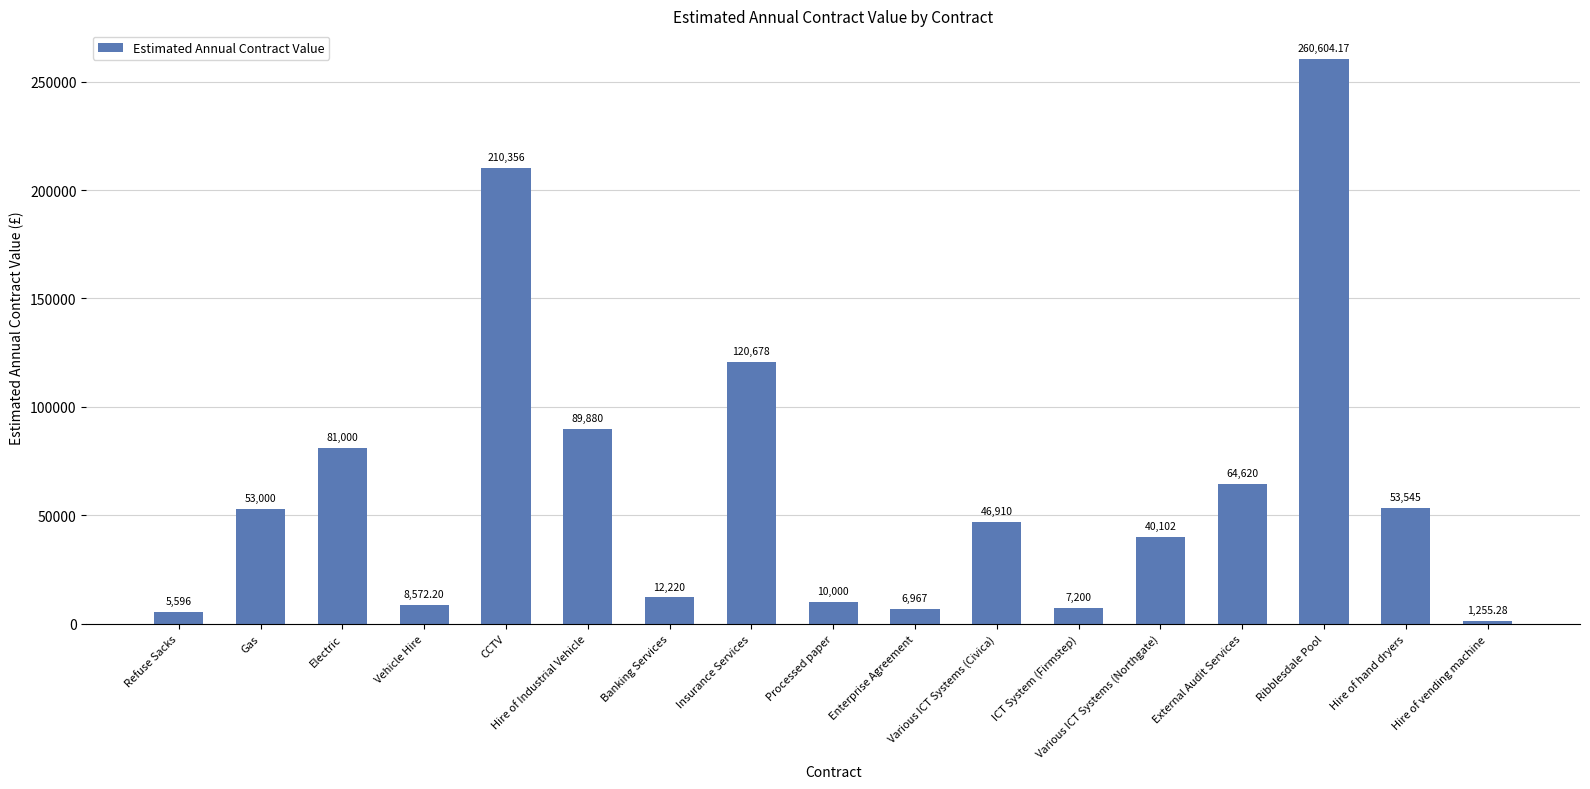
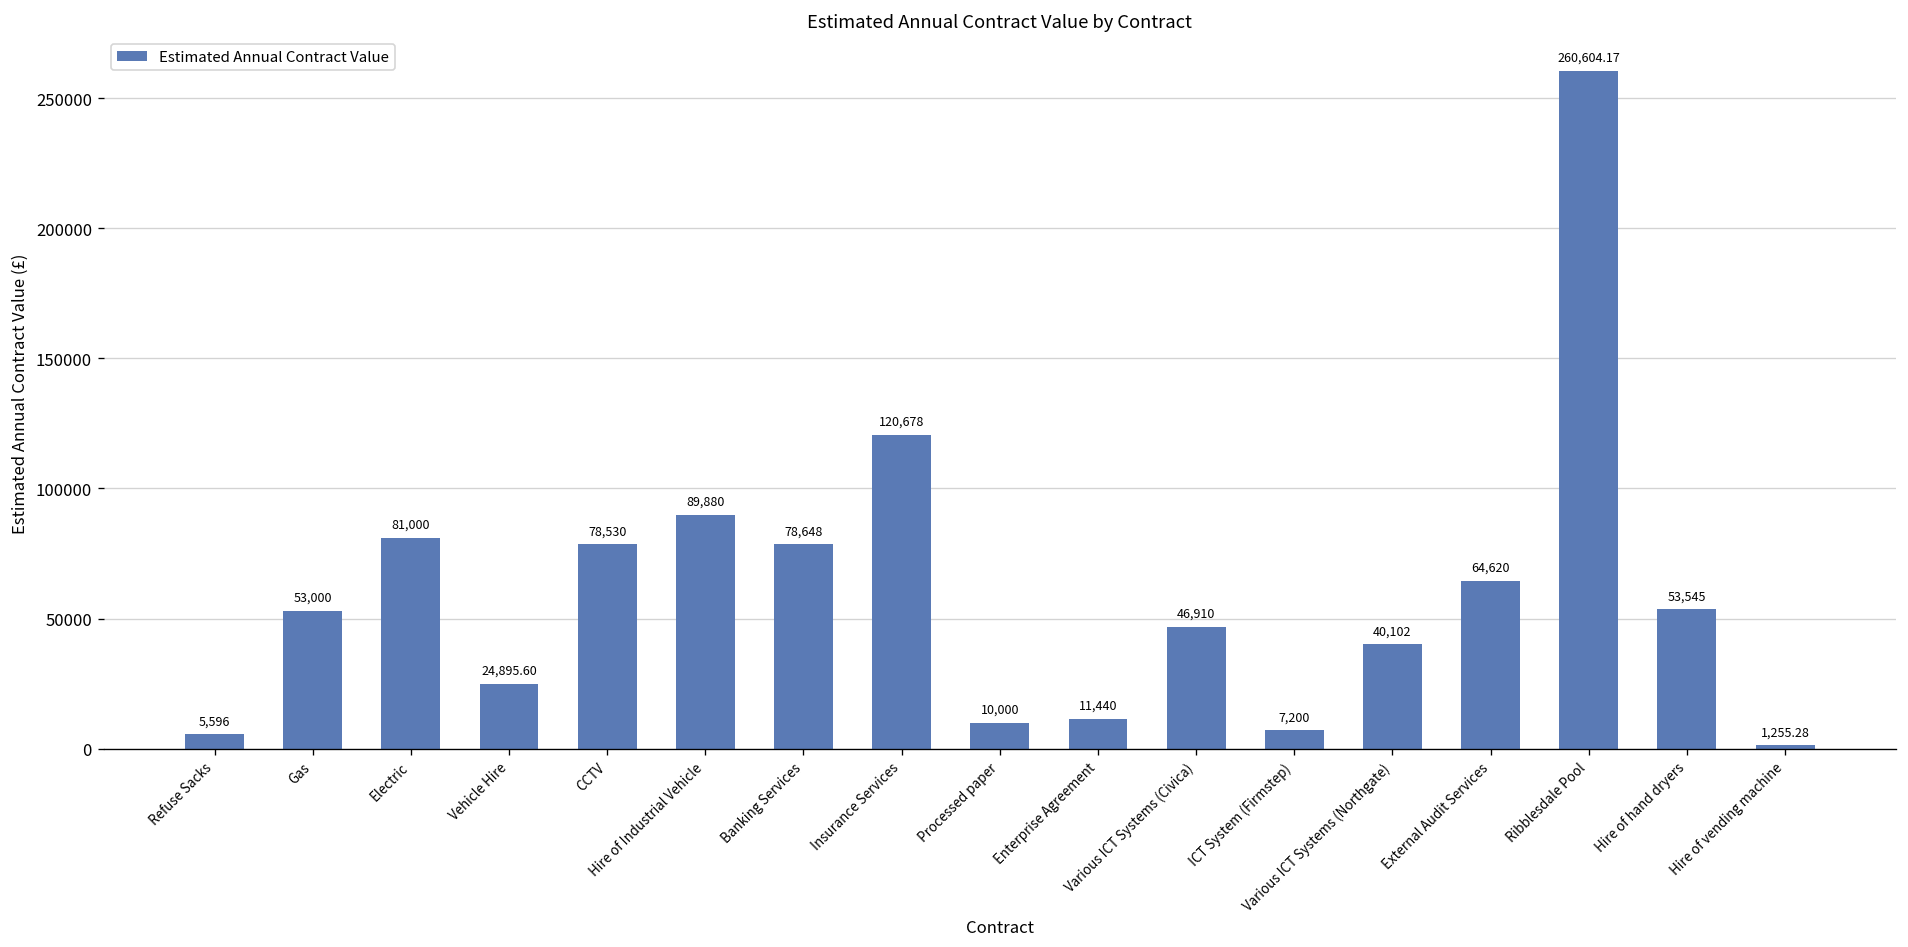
  {
    "Refuse Sacks": "5,596",
    "Gas": "53,000",
    "Electric": "81,000",
-   "Vehicle Hire": "8,572.20",
-   "CCTV": "210,356",
+   "Vehicle Hire": "24,895.60",
+   "CCTV": "78,530",
    "Hire of Industrial Vehicle": "89,880",
-   "Banking Services": "12,220",
+   "Banking Services": "78,648",
    "Insurance Services": "120,678",
    "Processed paper": "10,000",
-   "Enterprise Agreement": "6,967",
+   "Enterprise Agreement": "11,440",
    "Various ICT Systems (Civica)": "46,910",
    "ICT System (Firmstep)": "7,200",
    "Various ICT Systems (Northgate)": "40,102",
    "External Audit Services": "64,620",
    "Ribblesdale Pool": "260,604.17",
    "Hire of hand dryers": "53,545",
    "Hire of vending machine": "1,255.28"
  }
